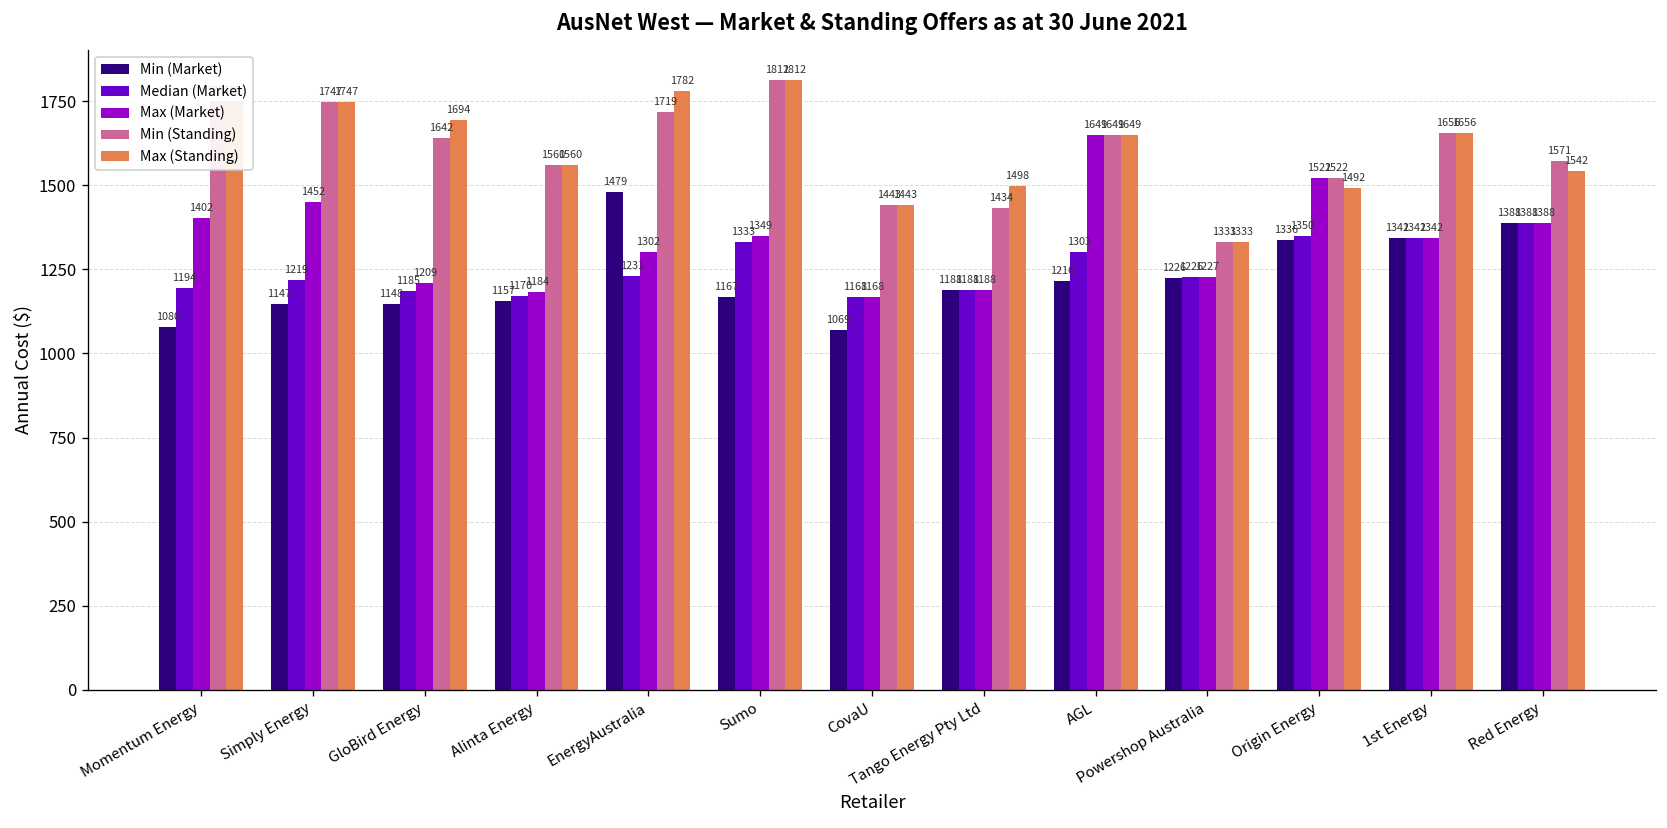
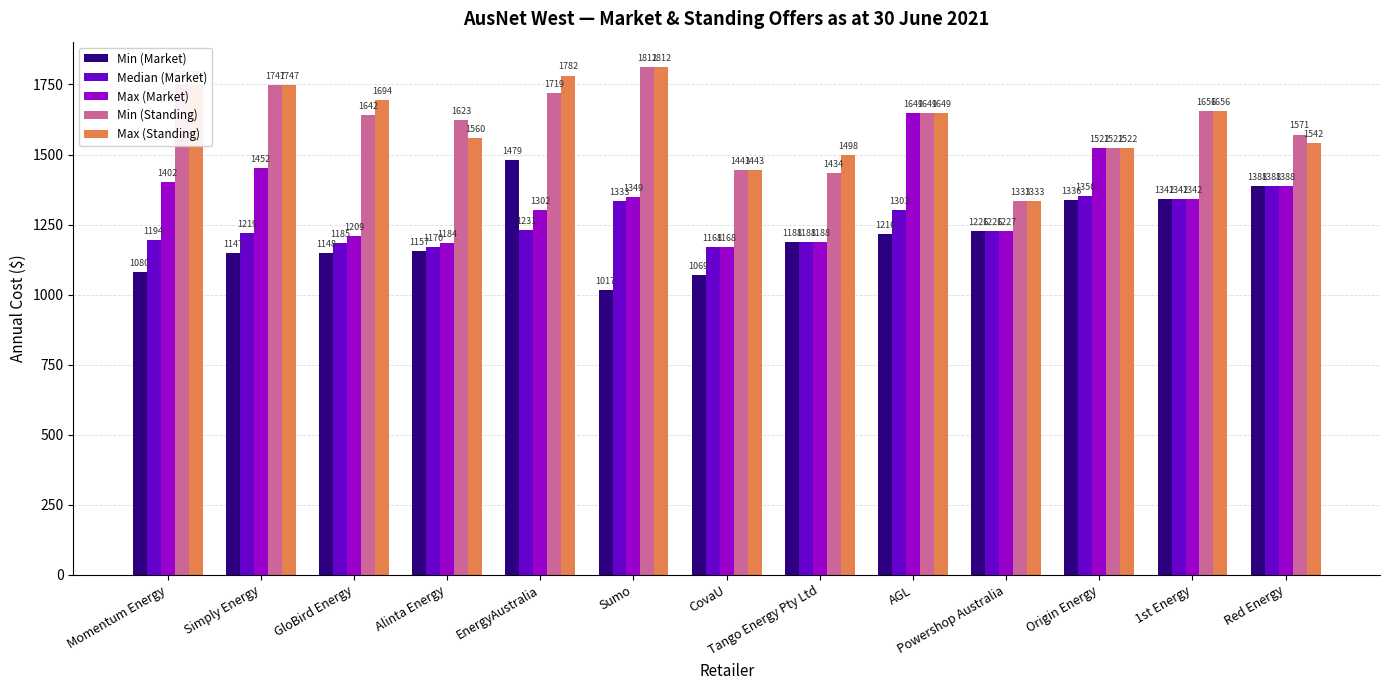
  {
    "Min (Market)": {
      "Momentum Energy": 1080,
      "Simply Energy": 1147,
      "GloBird Energy": 1148,
      "EnergyAustralia": 1479,
-     "Sumo": 1167,
+     "Sumo": 1017,
      "CovaU": 1069,
      "AGL": 1216
    },
    "Min (Standing)": {
      "GloBird Energy": 1642,
-     "Alinta Energy": 1560,
+     "Alinta Energy": 1623,
      "EnergyAustralia": 1719,
      "Tango Energy Pty Ltd": 1434,
      "Red Energy": 1571
    },
    "Max (Standing)": {
      "GloBird Energy": 1694,
      "Alinta Energy": 1560,
      "EnergyAustralia": 1782,
      "Tango Energy Pty Ltd": 1498,
-     "Origin Energy": 1492,
+     "Origin Energy": 1522,
      "Red Energy": 1542
    }
  }
